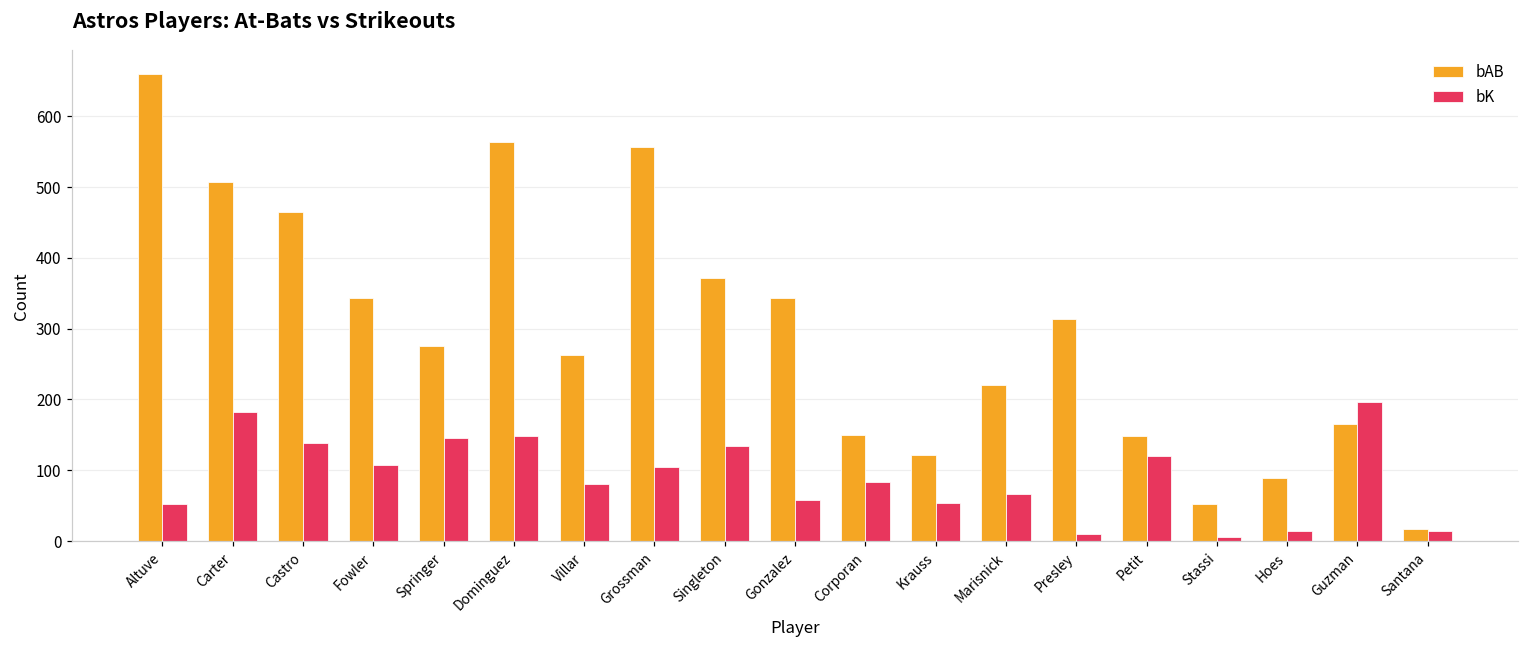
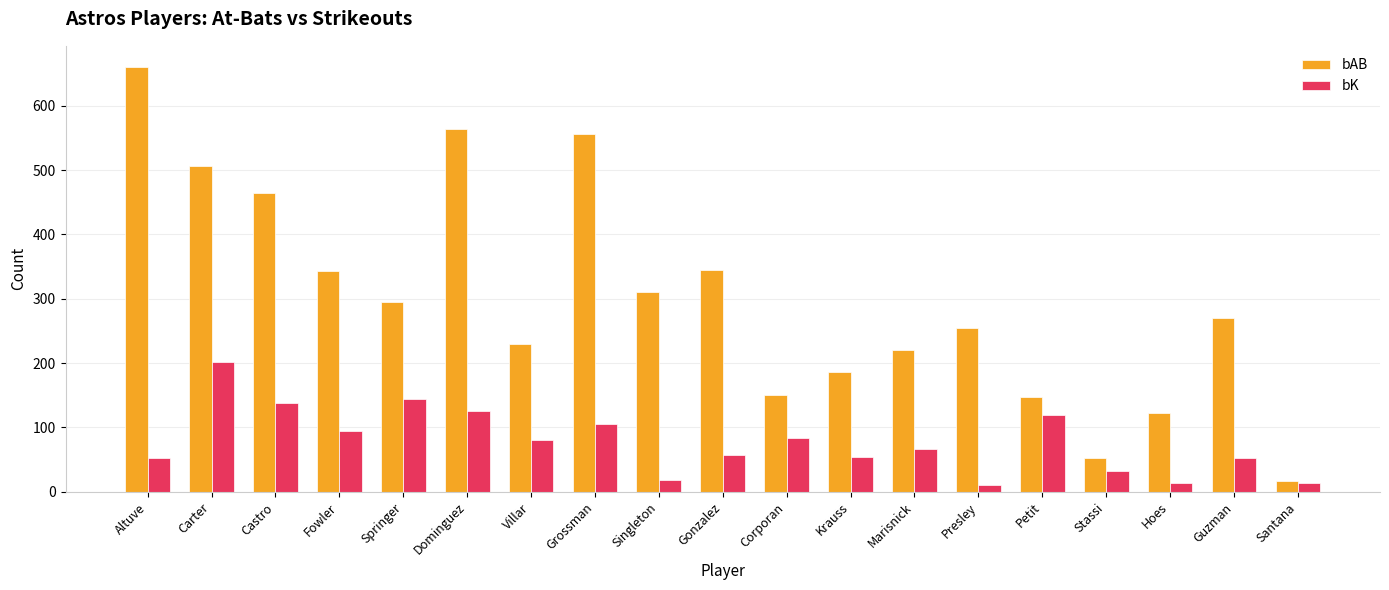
  {
    "bAB": {
      "Altuve": 660,
      "Carter": 510,
      "Castro": 470,
      "Fowler": 340,
-     "Springer": 280,
+     "Springer": 300,
      "Dominguez": 560,
-     "Villar": 260,
+     "Villar": 230,
      "Grossman": 560,
-     "Singleton": 370,
+     "Singleton": 310,
      "Gonzalez": 340,
      "Corporan": 150,
-     "Krauss": 120,
+     "Krauss": 190,
      "Marisnick": 220,
-     "Presley": 310,
+     "Presley": 250,
      "Petit": 150,
      "Stassi": 50,
-     "Hoes": 90,
-     "Guzman": 170,
+     "Hoes": 120,
+     "Guzman": 270,
      "Santana": 20
    },
    "bK": {
      "Altuve": 50,
-     "Carter": 180,
+     "Carter": 200,
      "Castro": 140,
-     "Fowler": 110,
+     "Fowler": 90,
      "Springer": 150,
-     "Dominguez": 150,
+     "Dominguez": 130,
      "Villar": 80,
      "Grossman": 110,
-     "Singleton": 130,
+     "Singleton": 20,
      "Gonzalez": 60,
      "Corporan": 80,
      "Krauss": 50,
      "Marisnick": 70,
      "Presley": 10,
      "Petit": 120,
-     "Stassi": 10,
+     "Stassi": 30,
      "Hoes": 10,
-     "Guzman": 200,
+     "Guzman": 50,
      "Santana": 10
    }
  }
